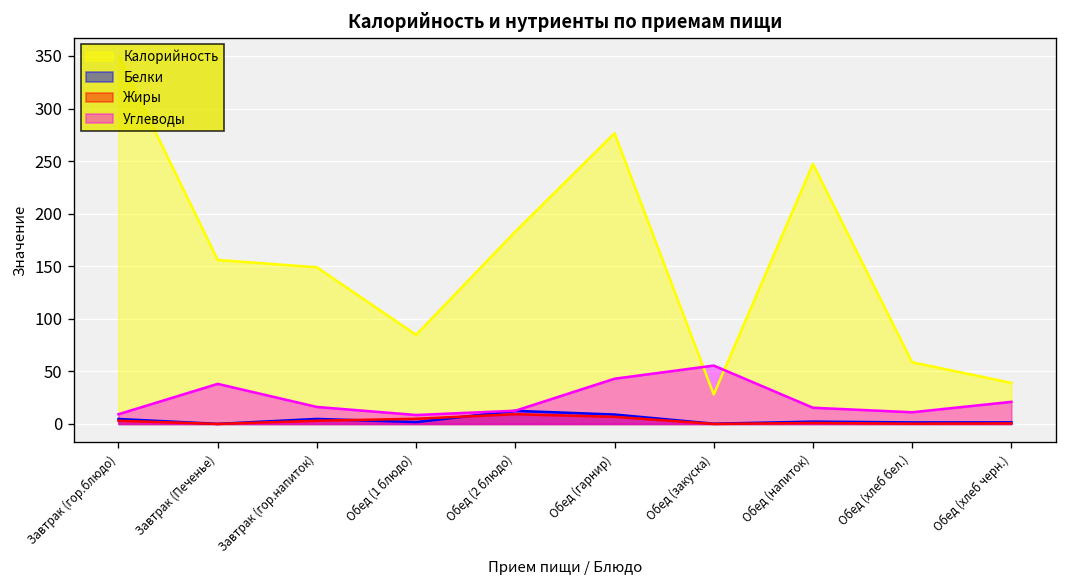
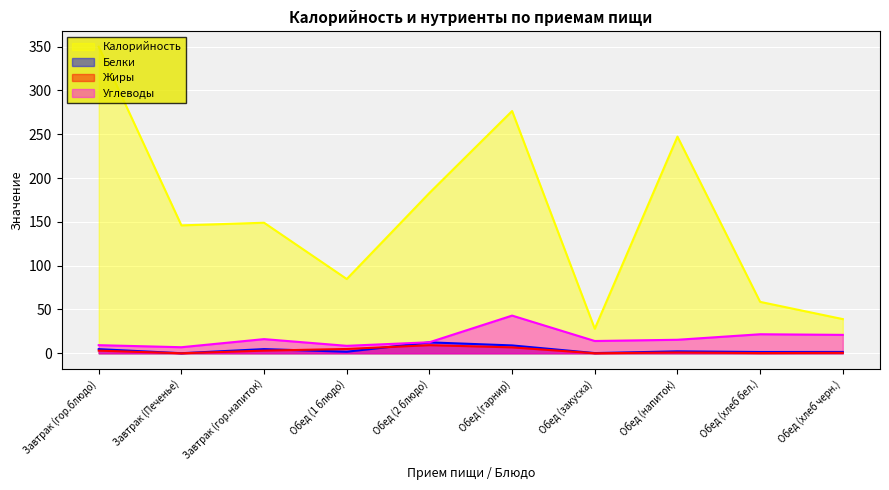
  {
    "Калорийность": {
-     "Завтрак (Печенье)": 160,
+     "Завтрак (Печенье)": 150,
      "Завтрак (гор.напиток)": 150,
      "Обед (1 блюдо)": 80,
      "Обед (2 блюдо)": 180,
      "Обед (гарнир)": 280,
      "Обед (закуска)": 30,
      "Обед (напиток)": 250,
      "Обед (хлеб бел.)": 60,
      "Обед (хлеб черн.)": 40
    },
    "Белки": {
      "Обед (1 блюдо)": 0
    },
    "Жиры": {
      "Обед (1 блюдо)": 0,
      "Обед (2 блюдо)": 10
    },
    "Углеводы": {
      "Завтрак (гор.блюдо)": 10,
-     "Завтрак (Печенье)": 40,
+     "Завтрак (Печенье)": 10,
      "Завтрак (гор.напиток)": 20,
      "Обед (1 блюдо)": 10,
      "Обед (гарнир)": 40,
-     "Обед (закуска)": 60,
+     "Обед (закуска)": 10,
      "Обед (напиток)": 20,
-     "Обед (хлеб бел.)": 10,
+     "Обед (хлеб бел.)": 20,
      "Обед (хлеб черн.)": 20
    }
  }
